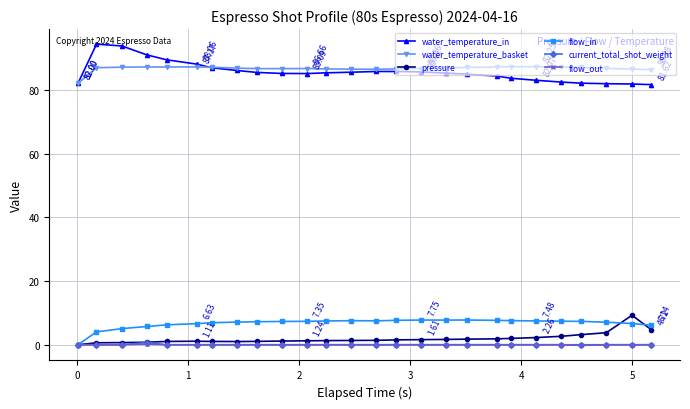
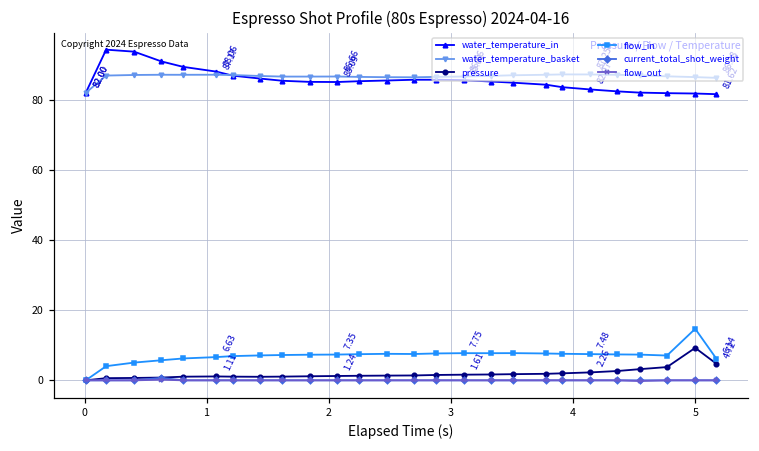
  {
    "water_temperature_in": {
      "5": 82
    },
    "pressure": {
      "5": 9
    },
    "flow_in": {
-     "5": 7
+     "5": 15
    }
  }
